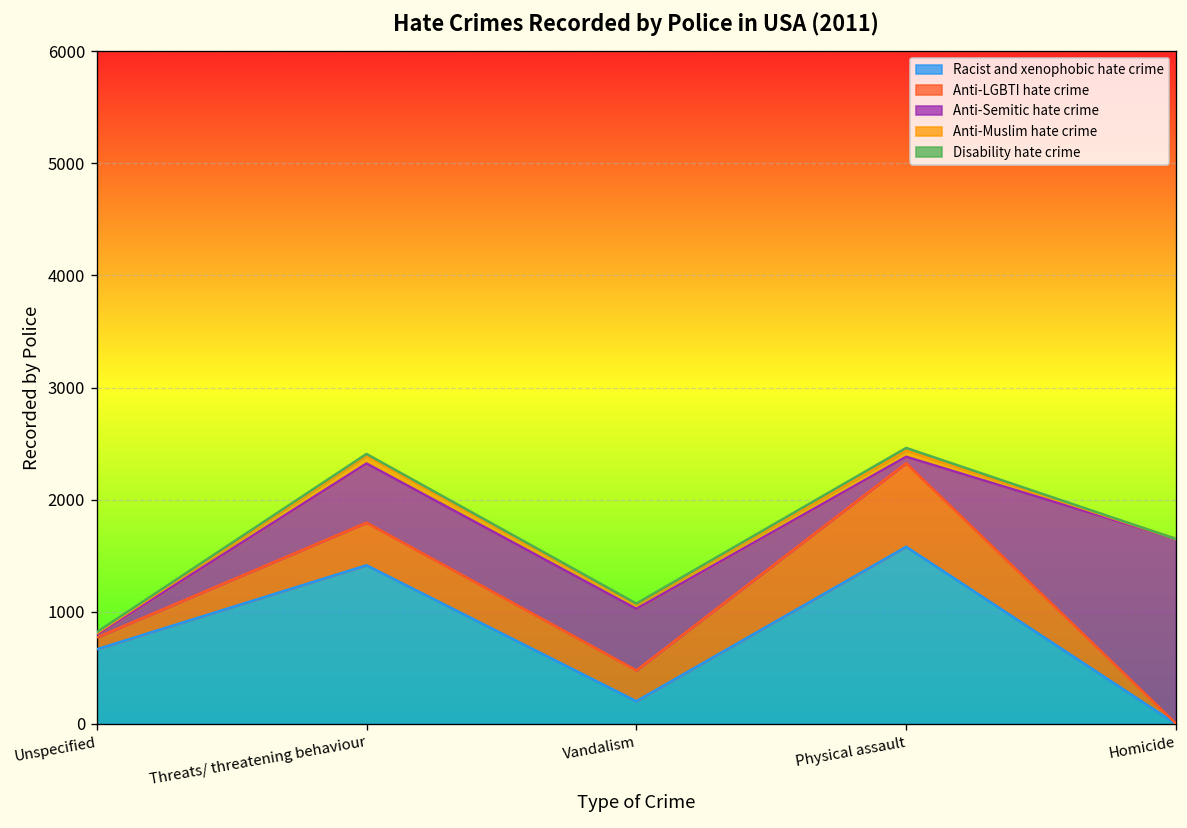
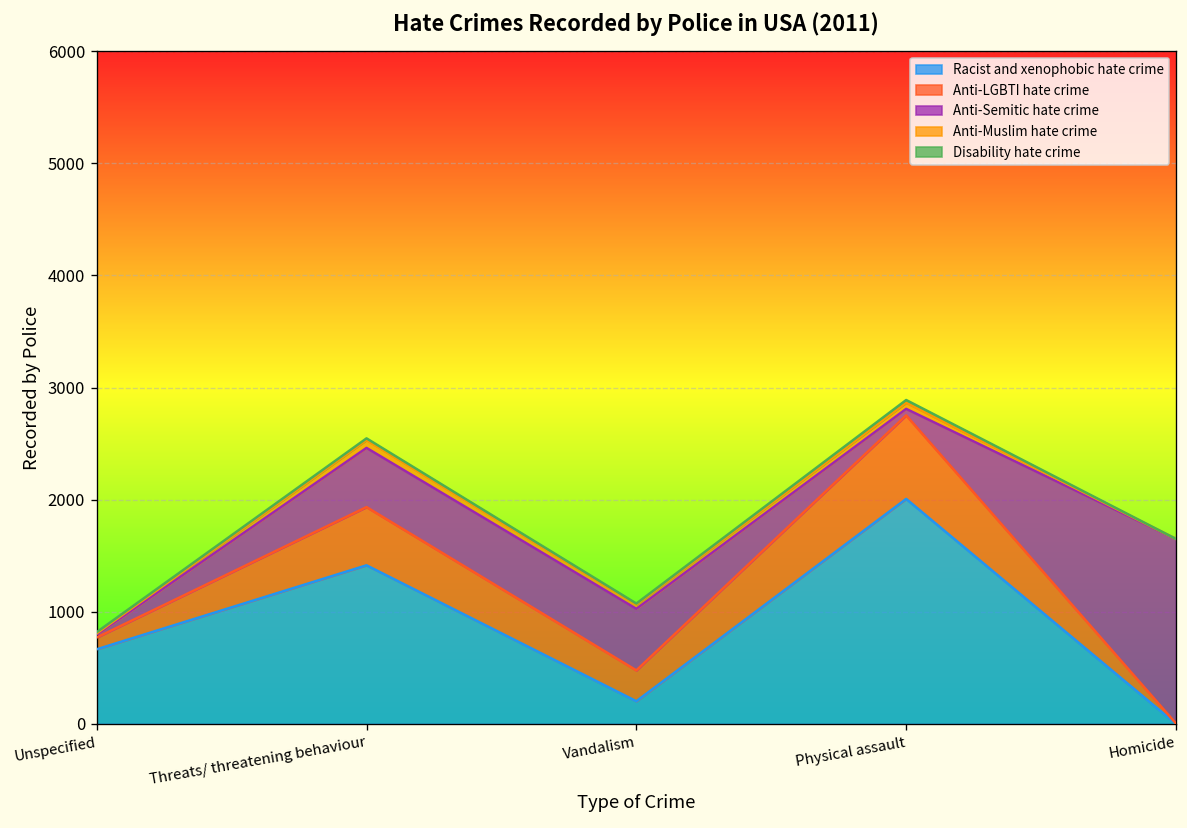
  {
    "Racist and xenophobic hate crime": {
      "Unspecified": 700,
      "Threats/ threatening behaviour": 1400,
      "Vandalism": 200,
-     "Physical assault": 1600
+     "Physical assault": 2000
    },
    "Anti-LGBTI hate crime": {
-     "Threats/ threatening behaviour": 400,
+     "Threats/ threatening behaviour": 500,
      "Vandalism": 300,
      "Physical assault": 700
    },
    "Anti-Semitic hate crime": {
      "Threats/ threatening behaviour": 500,
      "Vandalism": 500,
      "Physical assault": 100
    }
  }
